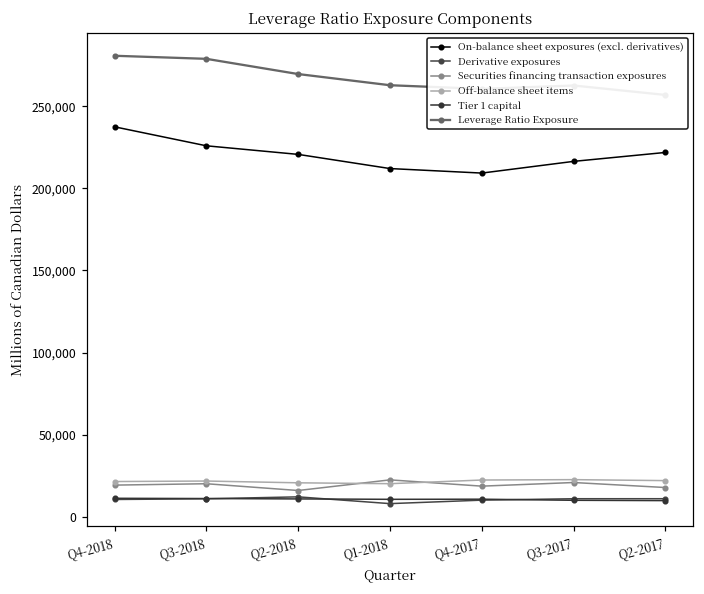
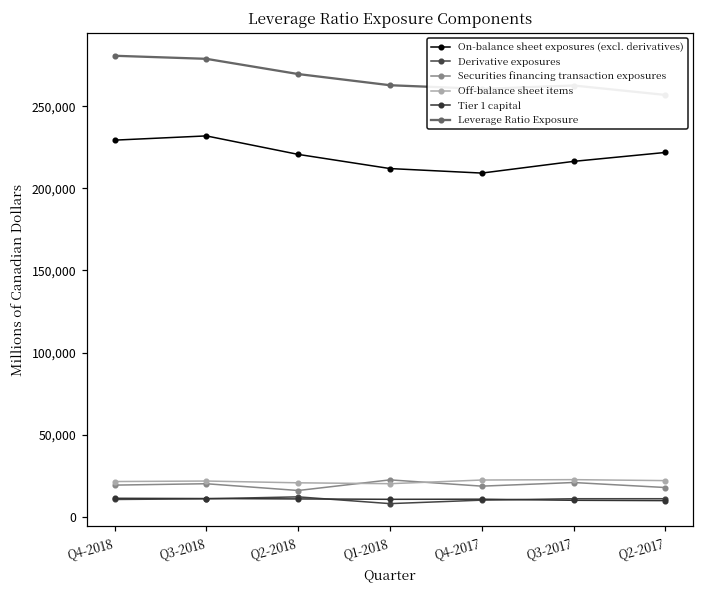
  {
    "On-balance sheet exposures (excl. derivatives)": {
-     "Q4-2018": "237,000",
-     "Q3-2018": "226,000",
+     "Q4-2018": "229,000",
+     "Q3-2018": "232,000",
      "Q2-2018": "221,000",
      "Q1-2018": "212,000",
      "Q4-2017": "209,000",
      "Q3-2017": "216,000",
      "Q2-2017": "222,000"
    }
  }
